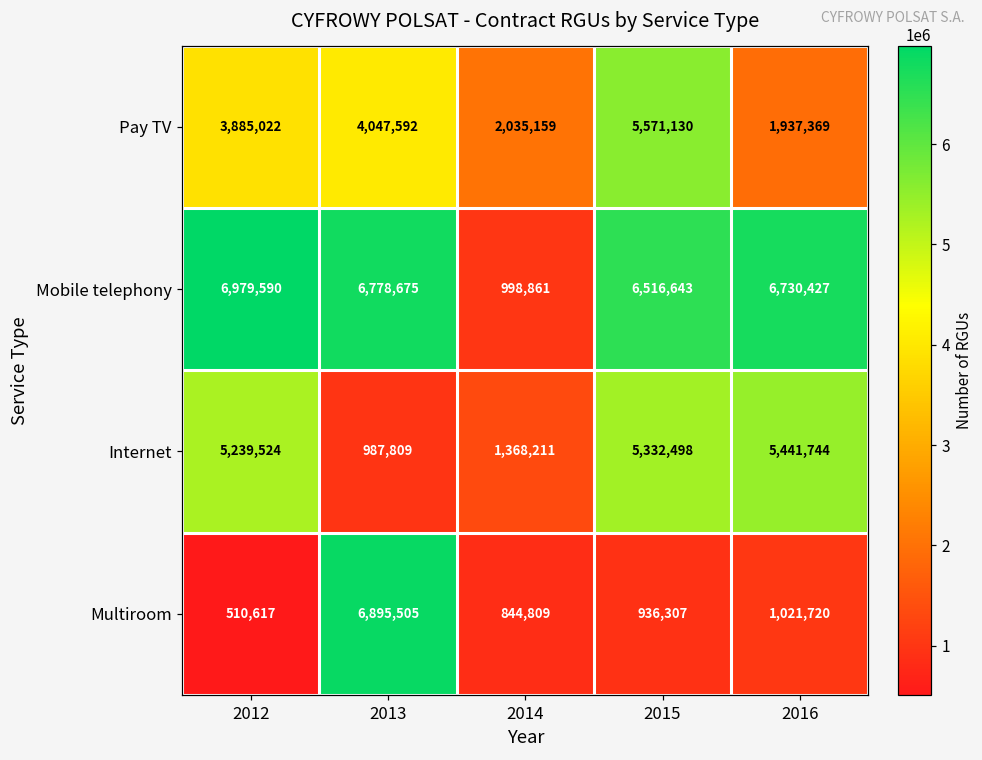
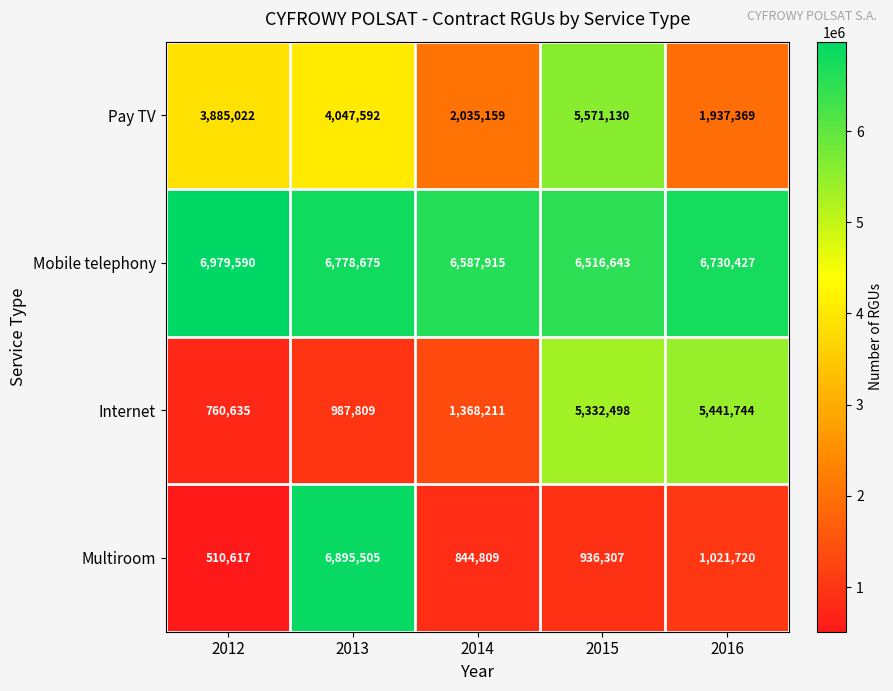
  {
    "Pay TV": {
      "2012": "3,885,022",
      "2013": "4,047,592",
      "2014": "2,035,159",
      "2015": "5,571,130",
      "2016": "1,937,369"
    },
    "Mobile telephony": {
      "2012": "6,979,590",
      "2013": "6,778,675",
-     "2014": "998,861",
+     "2014": "6,587,915",
      "2015": "6,516,643",
      "2016": "6,730,427"
    },
    "Internet": {
-     "2012": "5,239,524",
+     "2012": "760,635",
      "2013": "987,809",
      "2014": "1,368,211",
      "2015": "5,332,498",
      "2016": "5,441,744"
    },
    "Multiroom": {
      "2012": "510,617",
      "2013": "6,895,505",
      "2014": "844,809",
      "2015": "936,307",
      "2016": "1,021,720"
    }
  }
